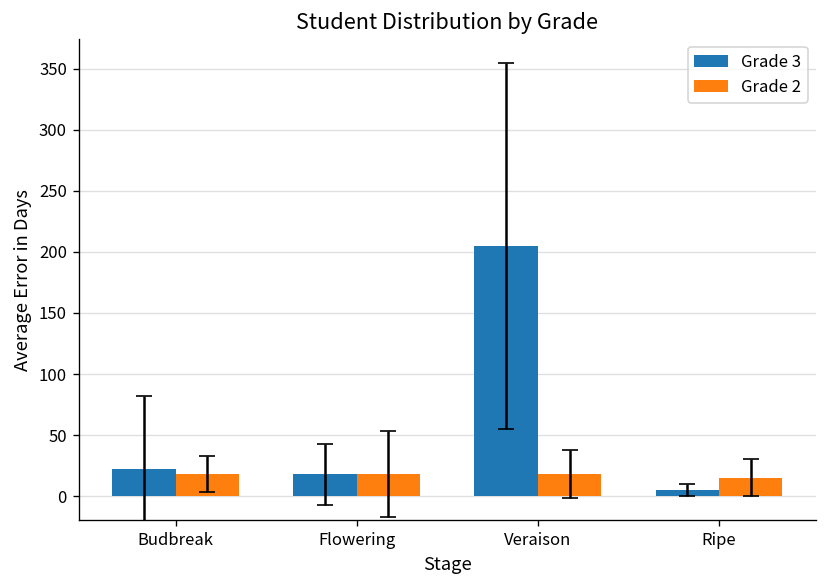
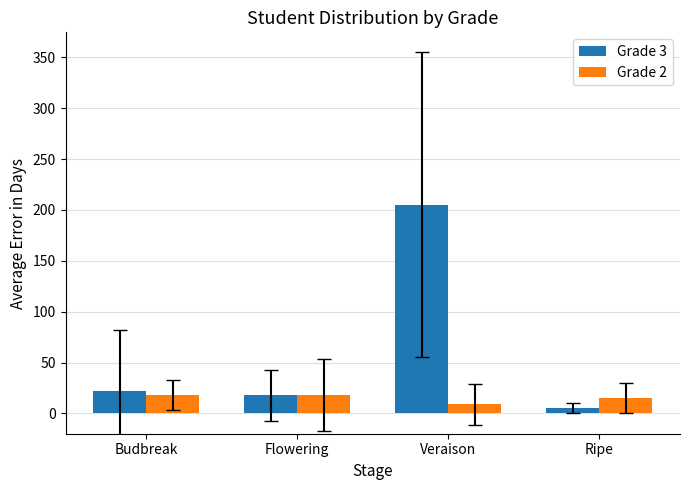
  {
    "Grade 2": {
      "Budbreak": 18,
      "Flowering": 18,
-     "Veraison": 18,
+     "Veraison": 9,
      "Ripe": 15
    }
  }
